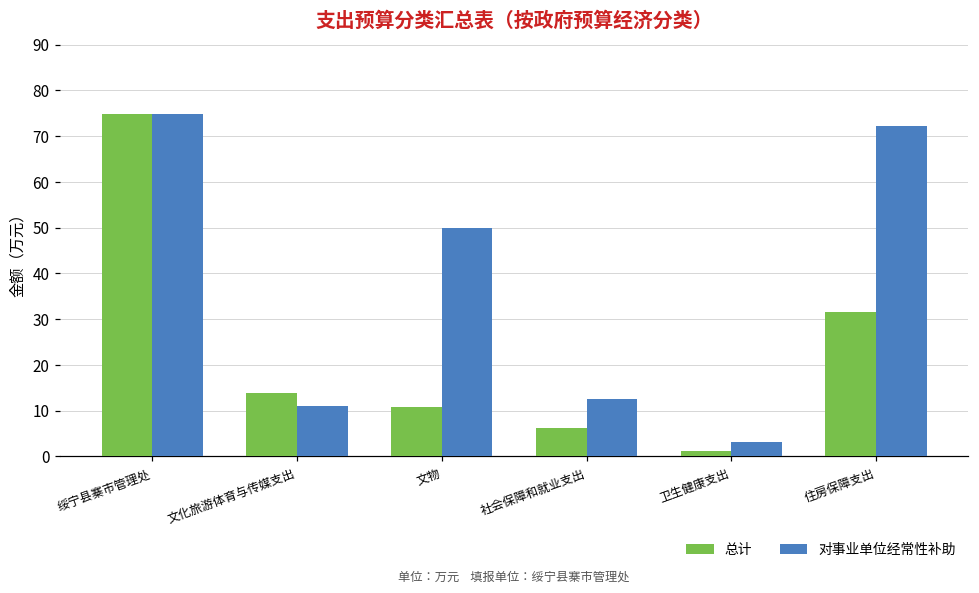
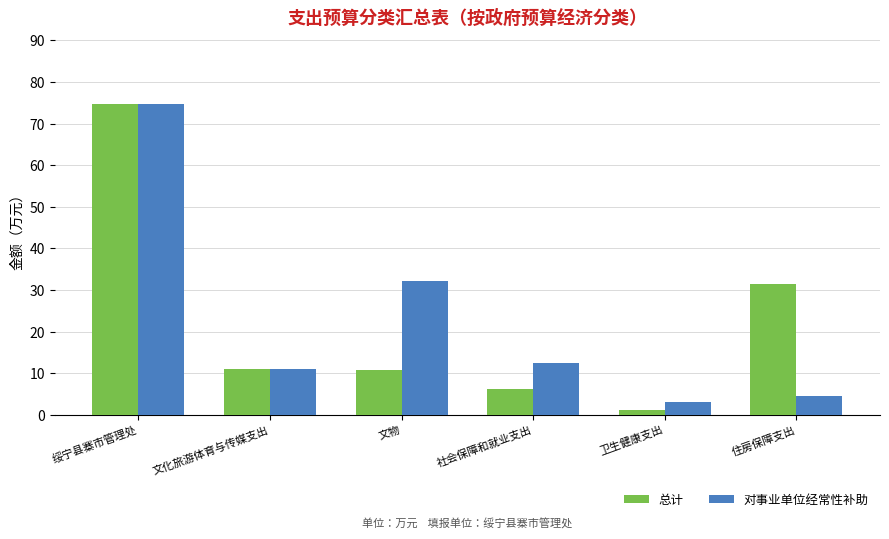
  {
    "总计": {
      "绥宁县寨市管理处": 75,
-     "文化旅游体育与传媒支出": 14,
+     "文化旅游体育与传媒支出": 11,
      "文物": 11,
      "社会保障和就业支出": 6,
      "卫生健康支出": 1,
      "住房保障支出": 31
    },
    "对事业单位经常性补助": {
      "绥宁县寨市管理处": 75,
      "文化旅游体育与传媒支出": 11,
-     "文物": 50,
+     "文物": 32,
      "社会保障和就业支出": 12,
      "卫生健康支出": 3,
-     "住房保障支出": 72
+     "住房保障支出": 5
    }
  }
